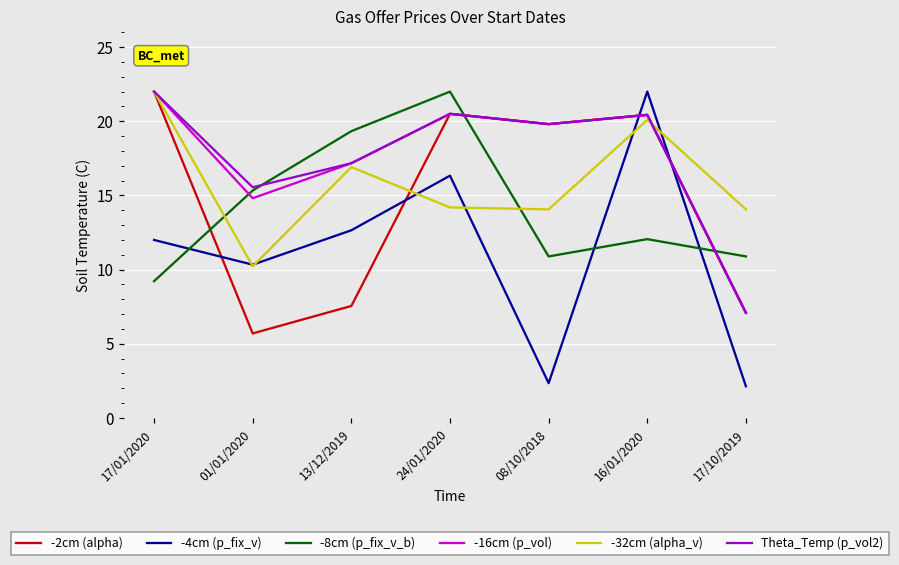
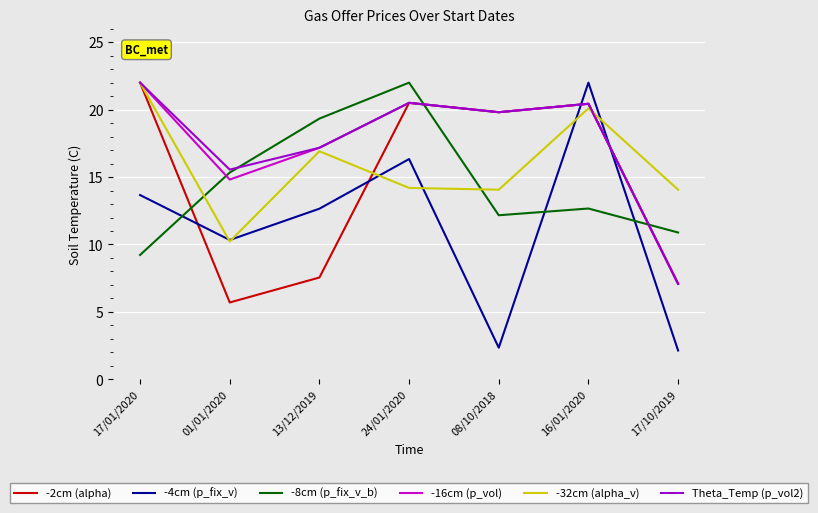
  {
    "-2cm (alpha)": {
      "01/01/2020": 5.7,
      "13/12/2019": 7.6
    },
    "-4cm (p_fix_v)": {
-     "17/01/2020": 12.0,
+     "17/01/2020": 13.7,
      "13/12/2019": 12.7,
      "24/01/2020": 16.3,
      "08/10/2018": 2.3,
      "16/01/2020": 22.0,
      "17/10/2019": 2.1
    },
    "-8cm (p_fix_v_b)": {
      "17/01/2020": 9.2,
      "01/01/2020": 15.3,
      "13/12/2019": 19.3,
      "24/01/2020": 22.0,
-     "08/10/2018": 10.9,
-     "16/01/2020": 12.1,
+     "08/10/2018": 12.2,
+     "16/01/2020": 12.7,
      "17/10/2019": 10.9
    },
    "-32cm (alpha_v)": {
      "13/12/2019": 16.9,
      "24/01/2020": 14.2,
      "08/10/2018": 14.1,
      "16/01/2020": 20.1,
      "17/10/2019": 14.1
    }
  }
